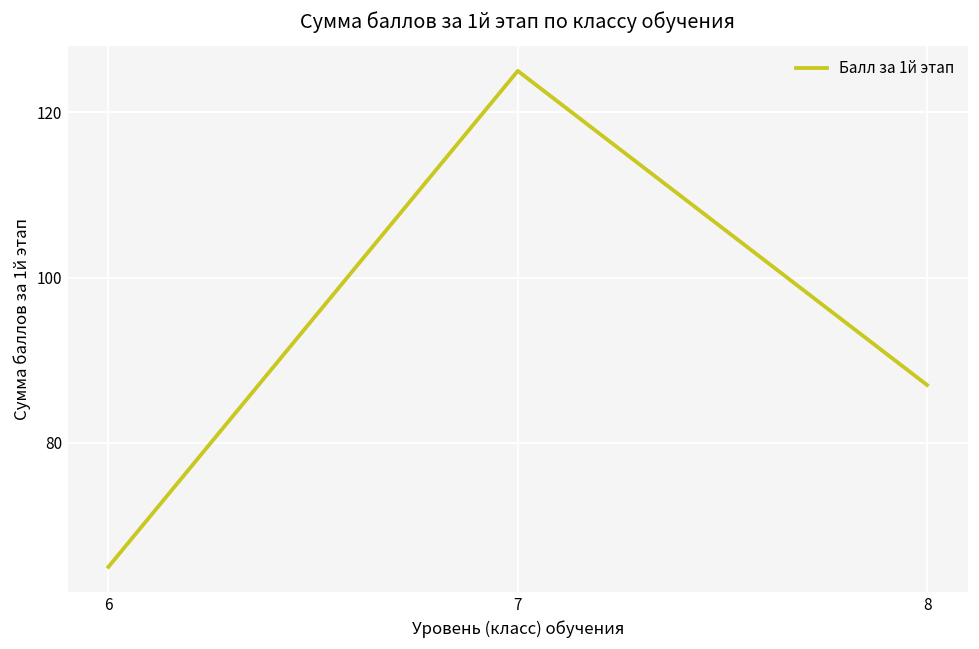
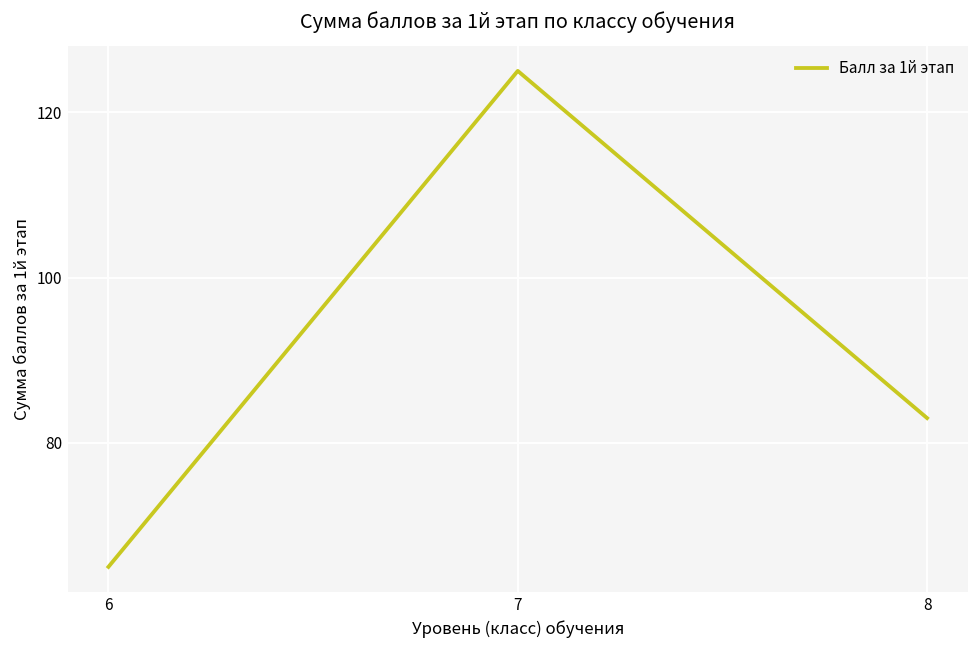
  {
    "6": 65,
    "7": 125,
-   "8": 87
+   "8": 83
  }
